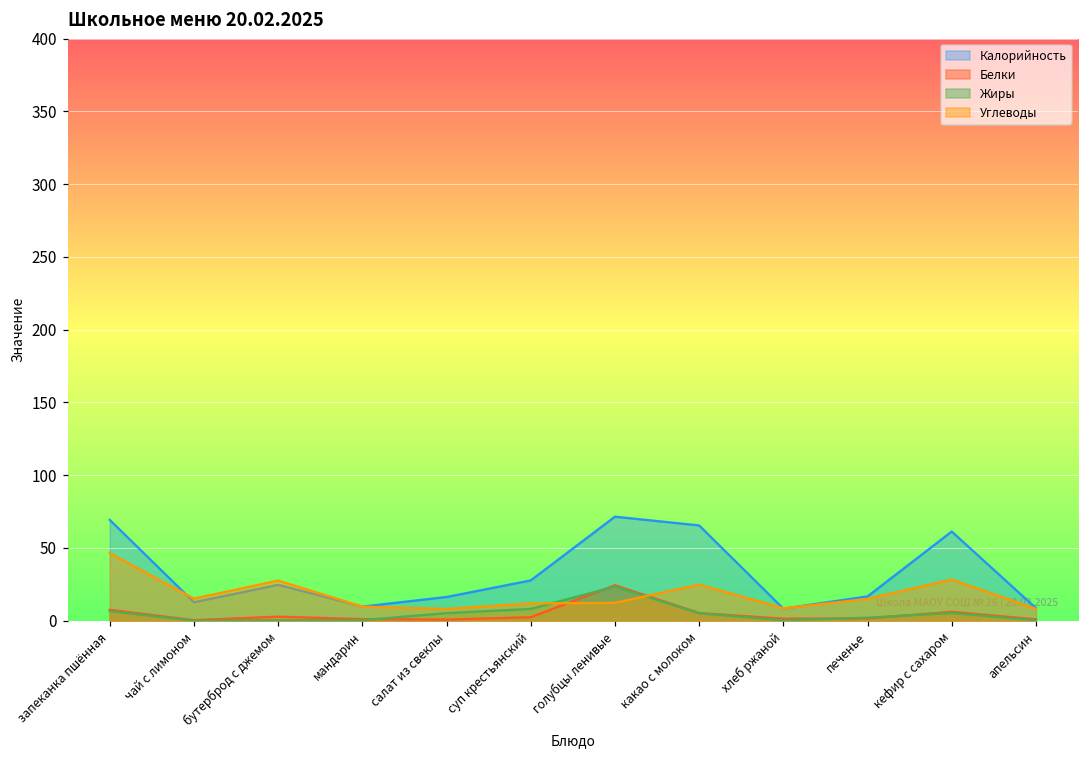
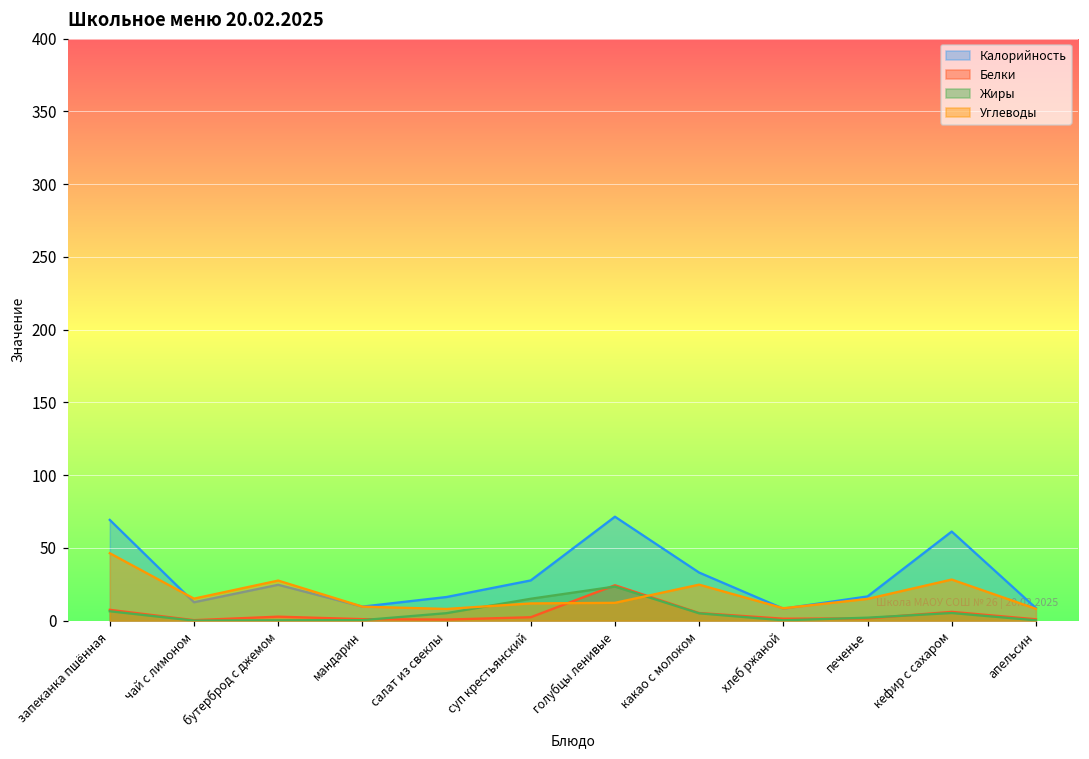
  {
    "Калорийность": {
      "запеканка пшённая": 69,
      "чай с лимоном": 13,
      "бутерброд с джемом": 25,
      "салат из свеклы": 16,
      "суп крестьянский": 28,
      "голубцы ленивые": 71,
-     "какао с молоком": 65,
+     "какао с молоком": 33,
      "кефир с сахаром": 61
    },
    "Жиры": {
      "бутерброд с джемом": 0,
      "салат из свеклы": 5,
-     "суп крестьянский": 8
+     "суп крестьянский": 15
    }
  }
